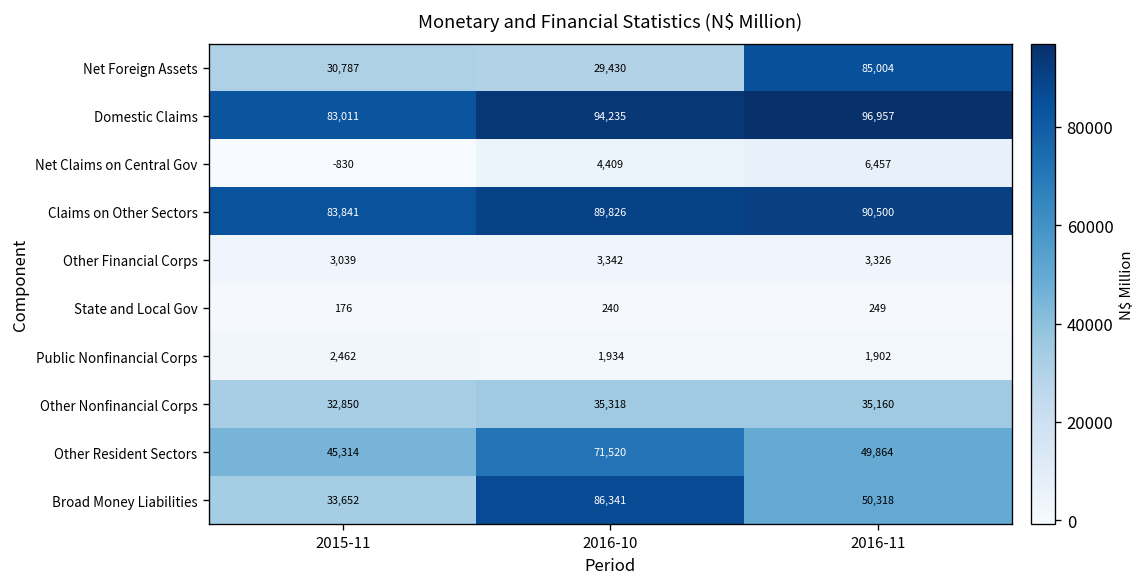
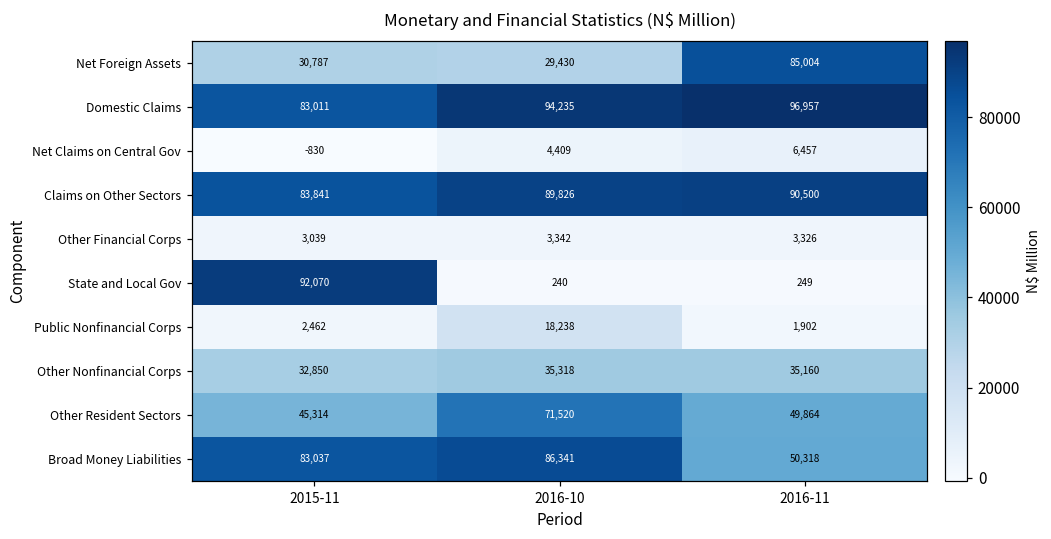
  {
    "Net Foreign Assets": {
      "2015-11": "30,787",
      "2016-10": "29,430",
      "2016-11": "85,004"
    },
    "Domestic Claims": {
      "2015-11": "83,011",
      "2016-10": "94,235",
      "2016-11": "96,957"
    },
    "Net Claims on Central Gov": {
      "2015-11": "-830",
      "2016-10": "4,409",
      "2016-11": "6,457"
    },
    "Claims on Other Sectors": {
      "2015-11": "83,841",
      "2016-10": "89,826",
      "2016-11": "90,500"
    },
    "Other Financial Corps": {
      "2015-11": "3,039",
      "2016-10": "3,342",
      "2016-11": "3,326"
    },
    "State and Local Gov": {
-     "2015-11": "176",
+     "2015-11": "92,070",
      "2016-10": "240",
      "2016-11": "249"
    },
    "Public Nonfinancial Corps": {
      "2015-11": "2,462",
-     "2016-10": "1,934",
+     "2016-10": "18,238",
      "2016-11": "1,902"
    },
    "Other Nonfinancial Corps": {
      "2015-11": "32,850",
      "2016-10": "35,318",
      "2016-11": "35,160"
    },
    "Other Resident Sectors": {
      "2015-11": "45,314",
      "2016-10": "71,520",
      "2016-11": "49,864"
    },
    "Broad Money Liabilities": {
-     "2015-11": "33,652",
+     "2015-11": "83,037",
      "2016-10": "86,341",
      "2016-11": "50,318"
    }
  }
